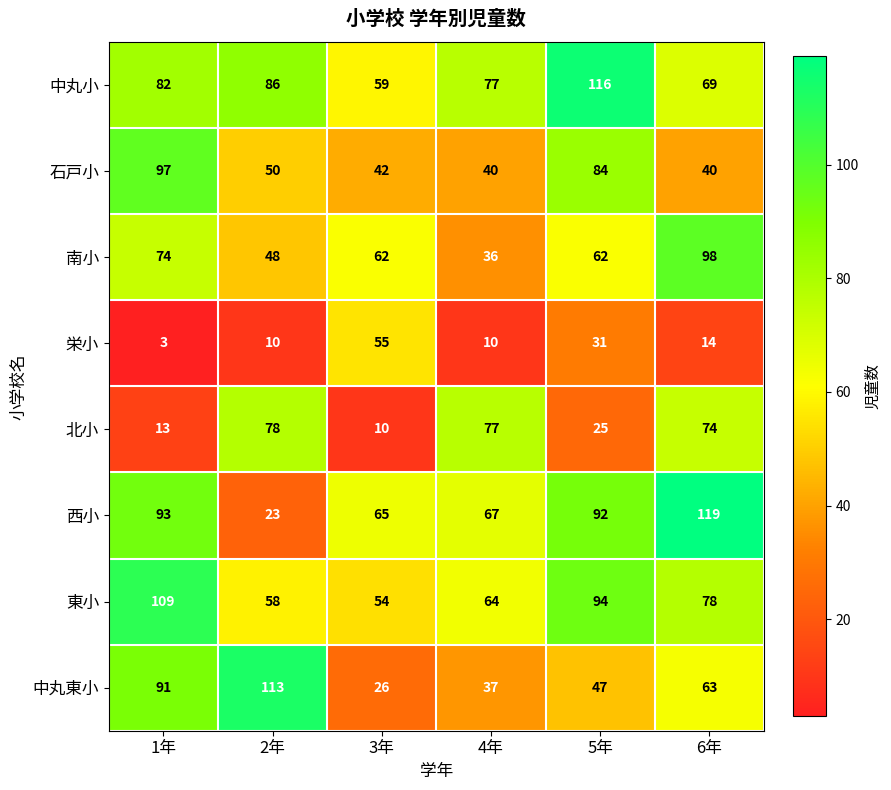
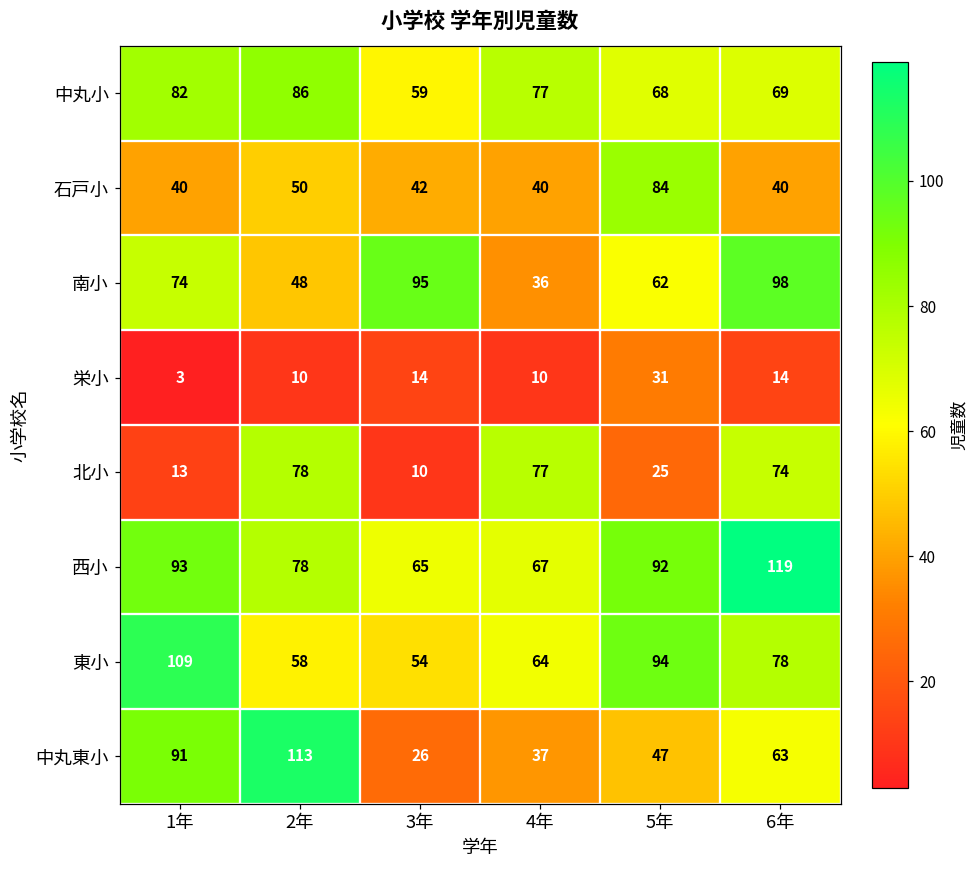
  {
    "中丸小": {
      "1年": 82,
      "2年": 86,
      "3年": 59,
      "4年": 77,
-     "5年": 116,
+     "5年": 68,
      "6年": 69
    },
    "石戸小": {
-     "1年": 97,
+     "1年": 40,
      "2年": 50,
      "3年": 42,
      "4年": 40,
      "5年": 84,
      "6年": 40
    },
    "南小": {
      "1年": 74,
      "2年": 48,
-     "3年": 62,
+     "3年": 95,
      "4年": 36,
      "5年": 62,
      "6年": 98
    },
    "栄小": {
      "1年": 3,
      "2年": 10,
-     "3年": 55,
+     "3年": 14,
      "4年": 10,
      "5年": 31,
      "6年": 14
    },
    "北小": {
      "1年": 13,
      "2年": 78,
      "3年": 10,
      "4年": 77,
      "5年": 25,
      "6年": 74
    },
    "西小": {
      "1年": 93,
-     "2年": 23,
+     "2年": 78,
      "3年": 65,
      "4年": 67,
      "5年": 92,
      "6年": 119
    },
    "東小": {
      "1年": 109,
      "2年": 58,
      "3年": 54,
      "4年": 64,
      "5年": 94,
      "6年": 78
    },
    "中丸東小": {
      "1年": 91,
      "2年": 113,
      "3年": 26,
      "4年": 37,
      "5年": 47,
      "6年": 63
    }
  }
